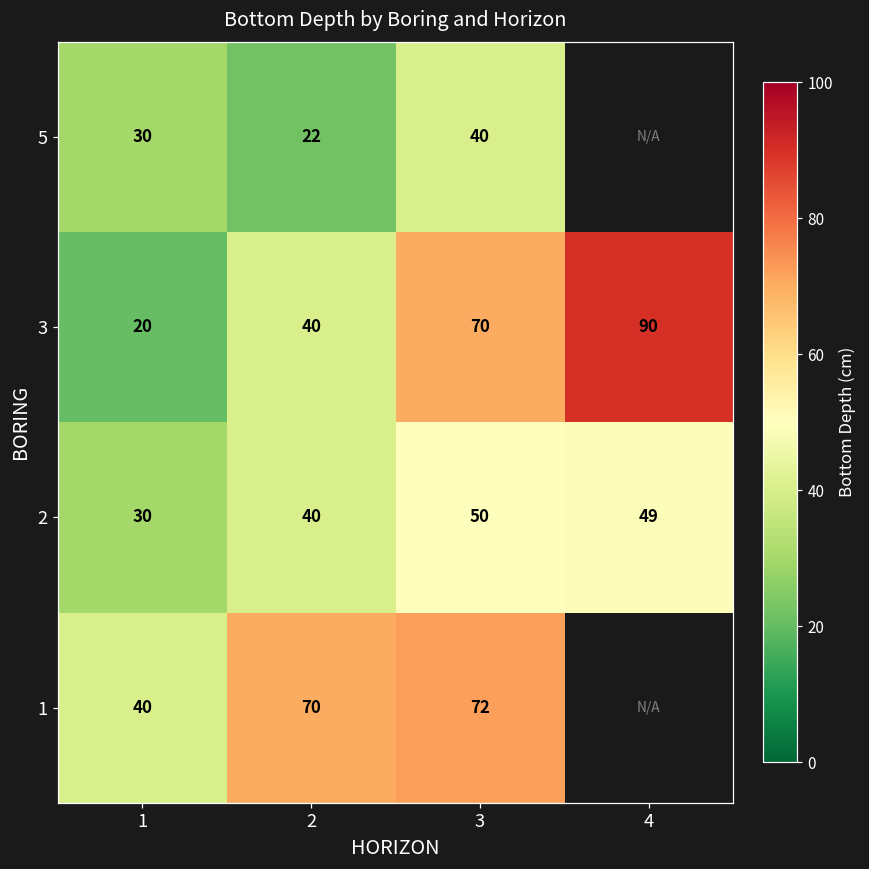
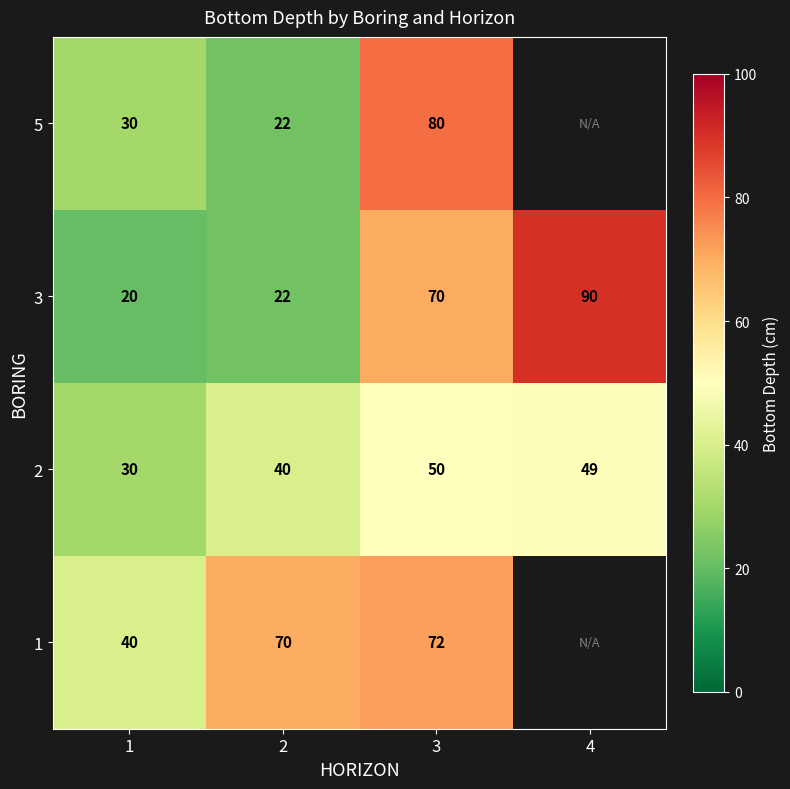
  {
    "5": {
      "1": 30,
      "2": 22,
-     "3": 40
+     "3": 80
    },
    "3": {
      "1": 20,
-     "2": 40,
+     "2": 22,
      "3": 70,
      "4": 90
    },
    "2": {
      "1": 30,
      "2": 40,
      "3": 50,
      "4": 49
    },
    "1": {
      "1": 40,
      "2": 70,
      "3": 72
    }
  }
